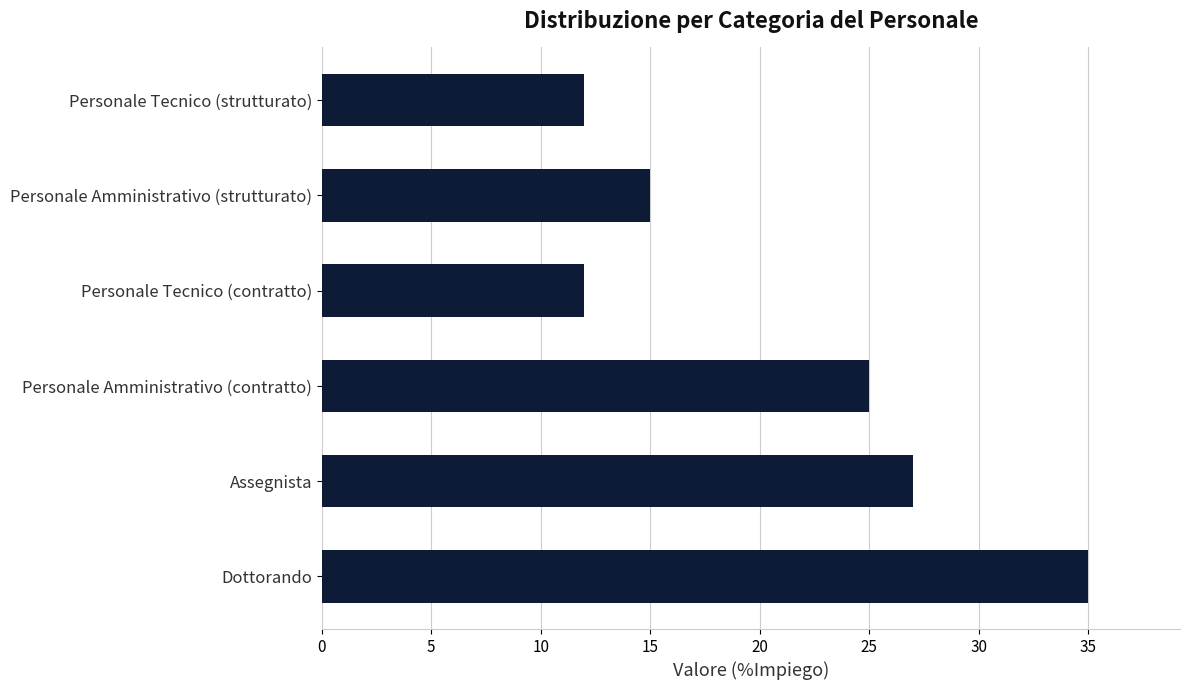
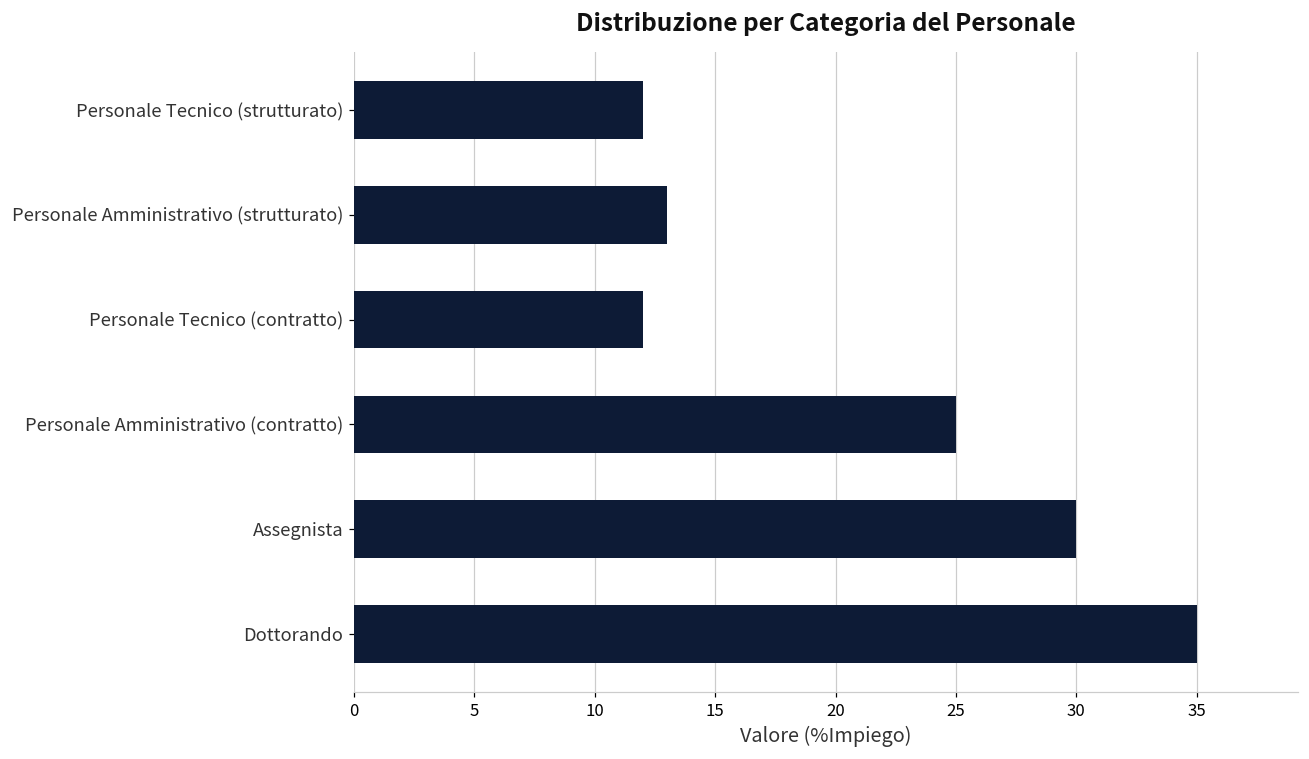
  {
    "Personale Tecnico (strutturato)": 12,
-   "Personale Amministrativo (strutturato)": 15,
+   "Personale Amministrativo (strutturato)": 13,
    "Personale Tecnico (contratto)": 12,
    "Personale Amministrativo (contratto)": 25,
-   "Assegnista": 27,
+   "Assegnista": 30,
    "Dottorando": 35
  }
